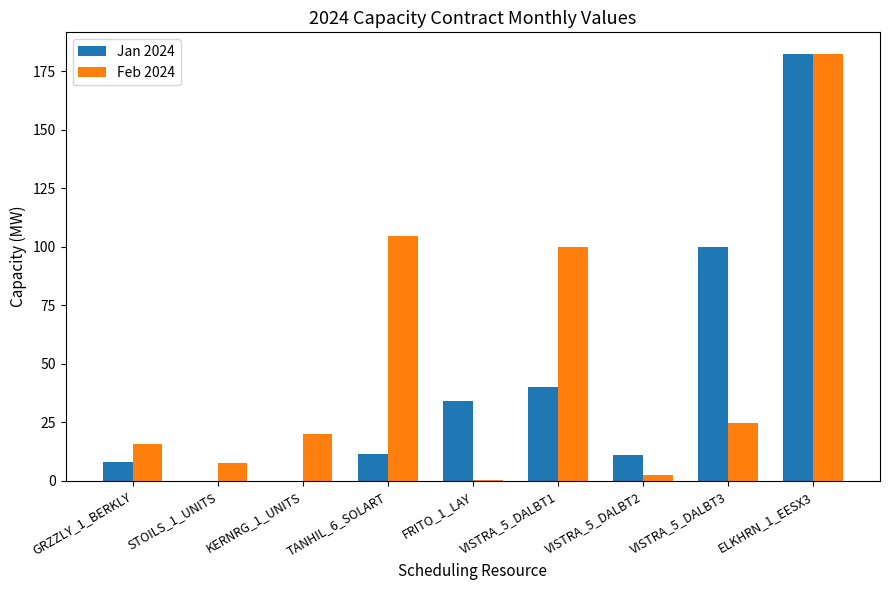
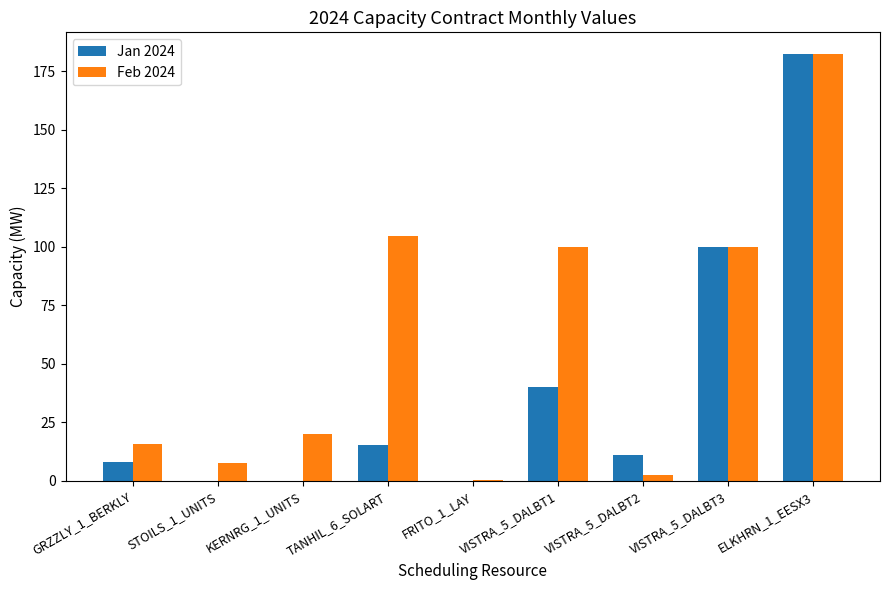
  {
    "Jan 2024": {
      "GRZZLY_1_BERKLY": 8,
      "STOILS_1_UNITS": 0,
-     "TANHIL_6_SOLART": 11,
-     "FRITO_1_LAY": 34,
+     "TANHIL_6_SOLART": 15,
+     "FRITO_1_LAY": 0,
      "VISTRA_5_DALBT1": 40,
      "VISTRA_5_DALBT2": 11,
      "VISTRA_5_DALBT3": 100,
      "ELKHRN_1_EESX3": 183
    },
    "Feb 2024": {
      "GRZZLY_1_BERKLY": 16,
      "STOILS_1_UNITS": 8,
      "KERNRG_1_UNITS": 20,
      "TANHIL_6_SOLART": 105,
      "VISTRA_5_DALBT1": 100,
      "VISTRA_5_DALBT2": 3,
-     "VISTRA_5_DALBT3": 25,
+     "VISTRA_5_DALBT3": 100,
      "ELKHRN_1_EESX3": 183
    }
  }
